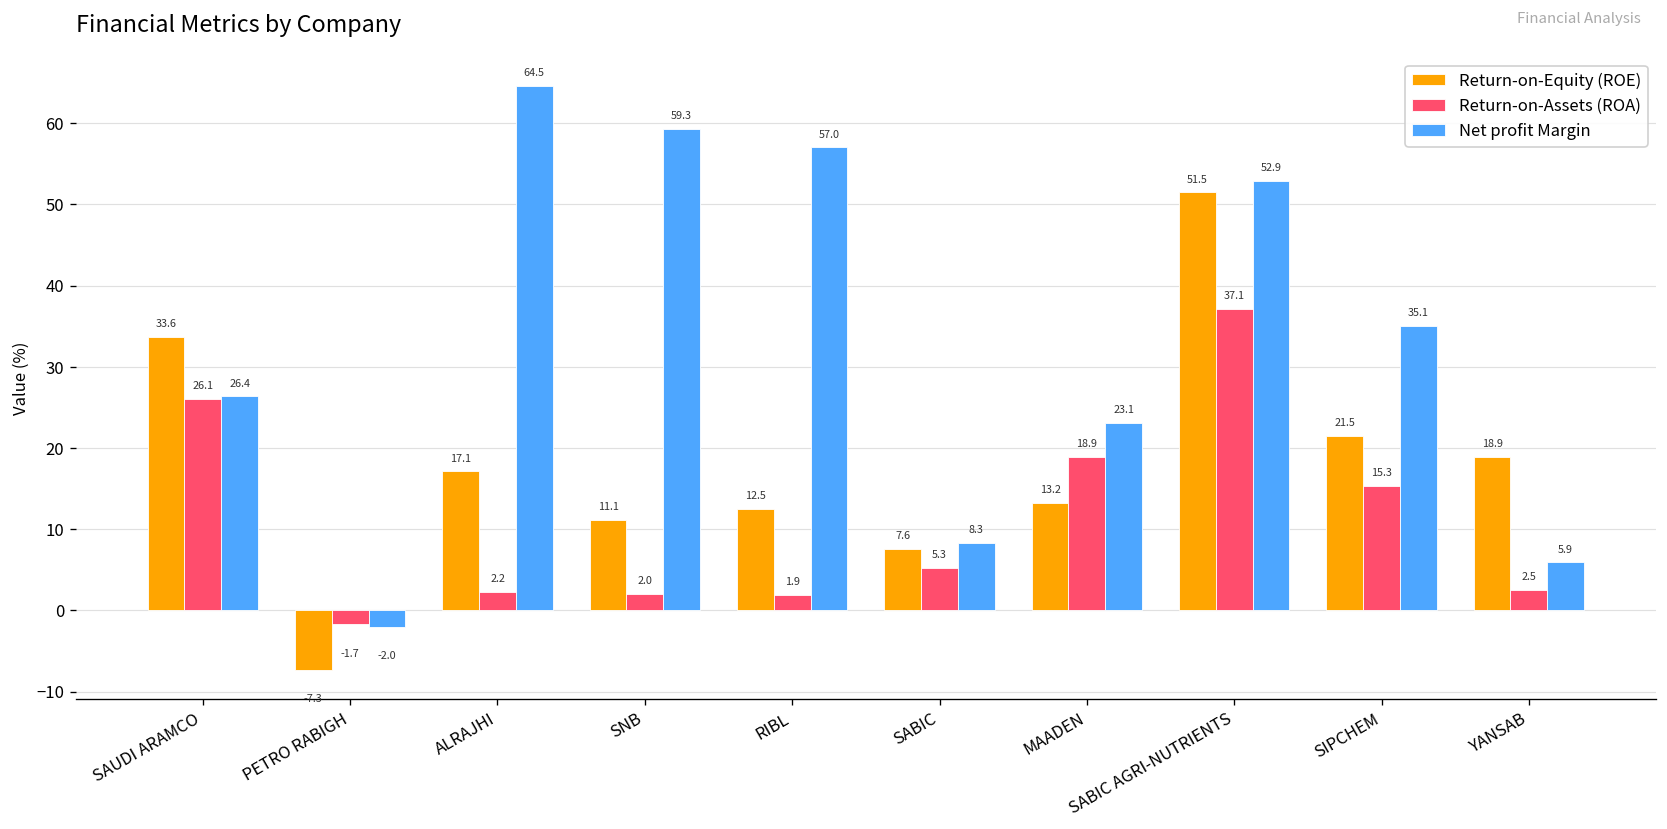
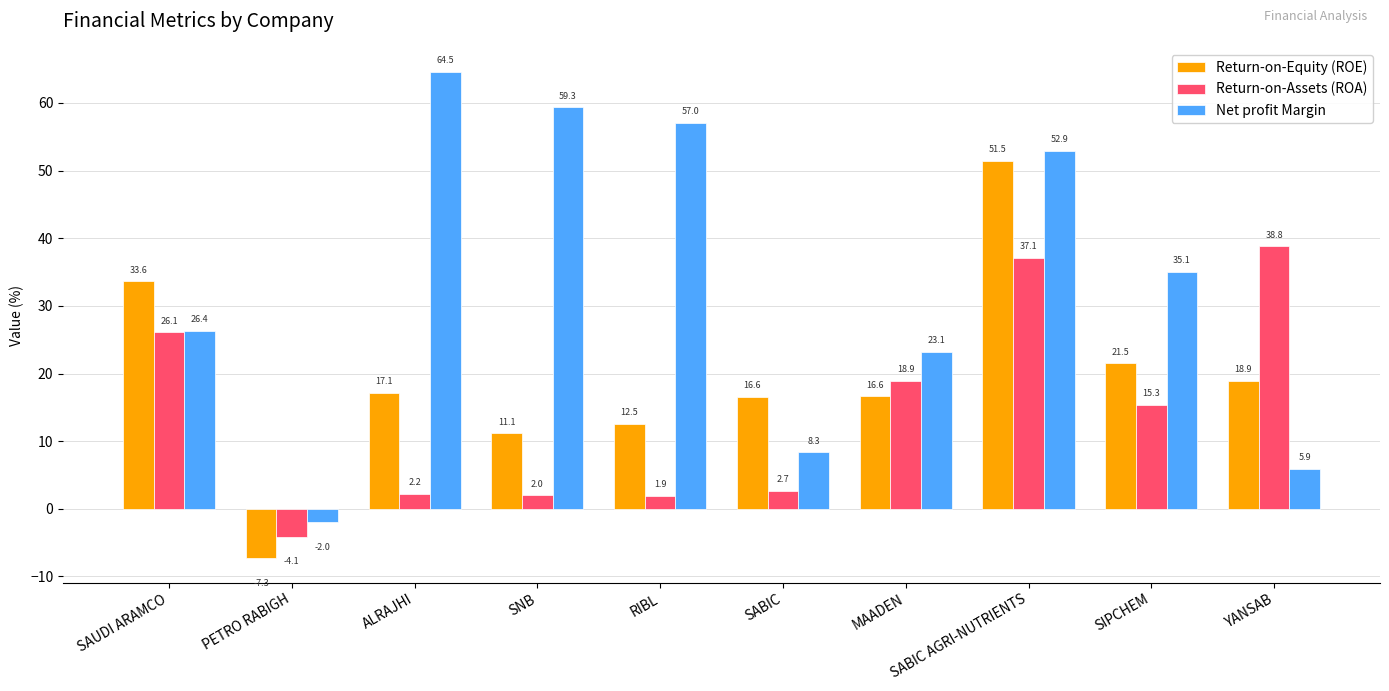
  {
    "Return-on-Equity (ROE)": {
      "SAUDI ARAMCO": 33.6,
      "PETRO RABIGH": -7.3,
      "ALRAJHI": 17.1,
      "SNB": 11.1,
      "RIBL": 12.5,
-     "SABIC": 7.6,
-     "MAADEN": 13.2,
+     "SABIC": 16.6,
+     "MAADEN": 16.6,
      "SABIC AGRI-NUTRIENTS": 51.5,
      "SIPCHEM": 21.5,
      "YANSAB": 18.9
    },
    "Return-on-Assets (ROA)": {
      "SAUDI ARAMCO": 26.1,
-     "PETRO RABIGH": -1.7,
+     "PETRO RABIGH": -4.1,
      "ALRAJHI": 2.2,
      "SNB": 2.0,
      "RIBL": 1.9,
-     "SABIC": 5.3,
+     "SABIC": 2.7,
      "MAADEN": 18.9,
      "SABIC AGRI-NUTRIENTS": 37.1,
      "SIPCHEM": 15.3,
-     "YANSAB": 2.5
+     "YANSAB": 38.8
    },
    "Net profit Margin": {
      "SAUDI ARAMCO": 26.4,
      "PETRO RABIGH": -2.0,
      "ALRAJHI": 64.5,
      "SNB": 59.3,
      "RIBL": 57.0,
      "SABIC": 8.3,
      "MAADEN": 23.1,
      "SABIC AGRI-NUTRIENTS": 52.9,
      "SIPCHEM": 35.1,
      "YANSAB": 5.9
    }
  }
